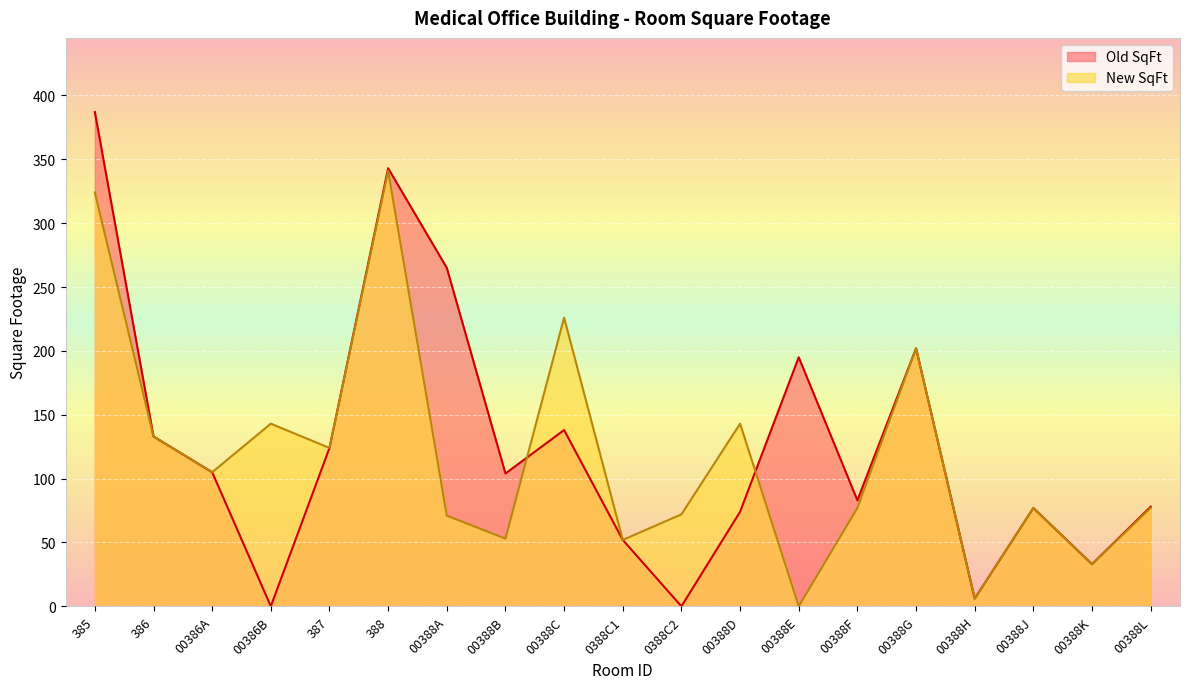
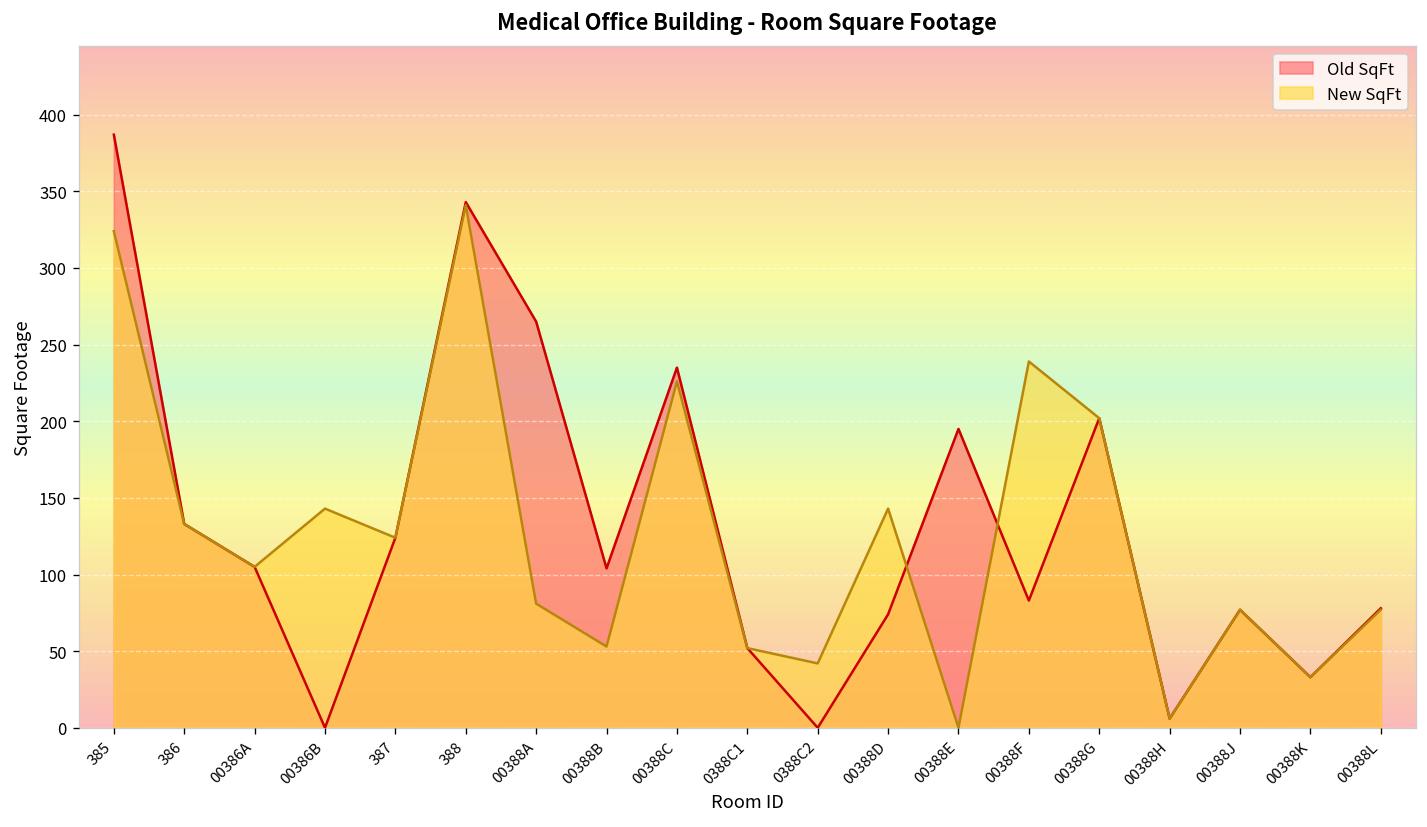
  {
    "Old SqFt": {
      "385": 387,
      "00386B": 0,
      "388": 343,
      "00388A": 265,
      "00388B": 104,
-     "00388C": 138,
+     "00388C": 235,
      "0388C2": 0,
      "00388D": 74,
      "00388E": 195,
      "00388F": 83
    },
    "New SqFt": {
      "385": 324,
      "00386B": 143,
      "388": 341,
-     "00388A": 71,
+     "00388A": 81,
      "00388B": 53,
      "00388C": 226,
-     "0388C2": 72,
+     "0388C2": 42,
      "00388D": 143,
      "00388E": 0,
-     "00388F": 77
+     "00388F": 239
    }
  }
